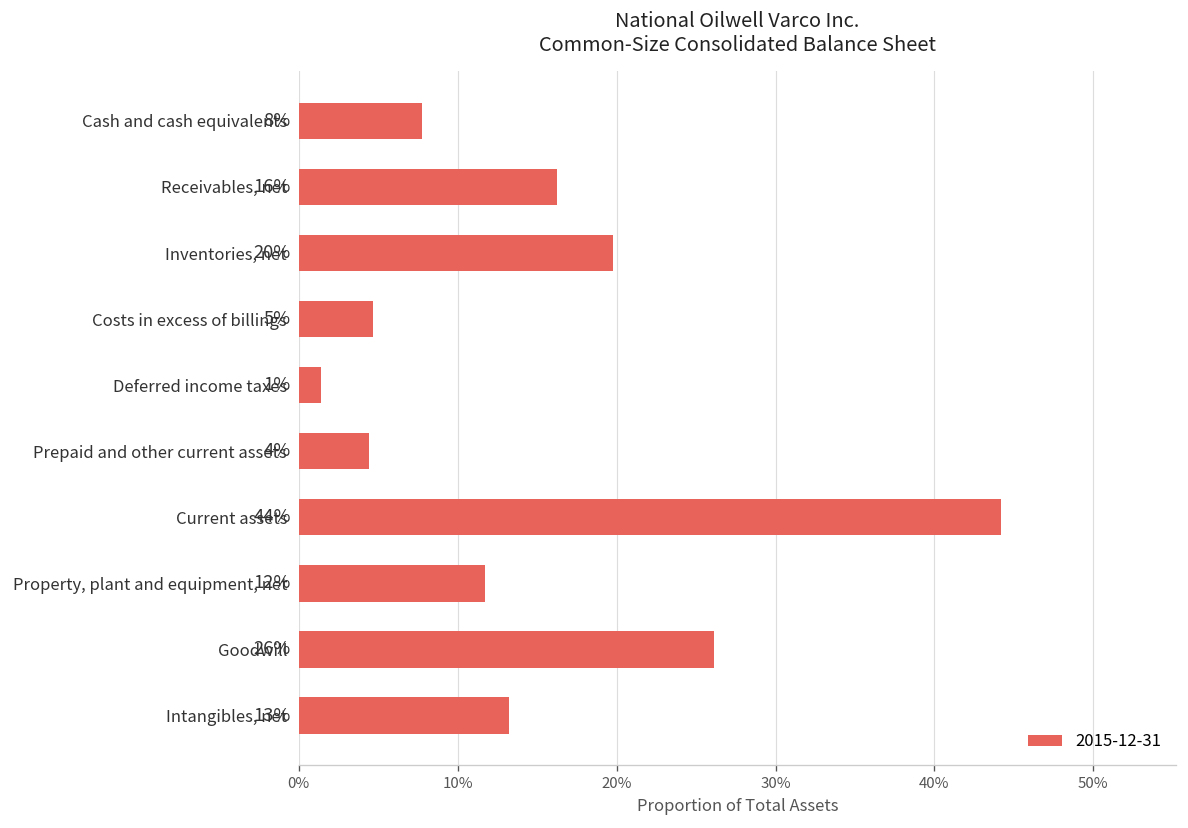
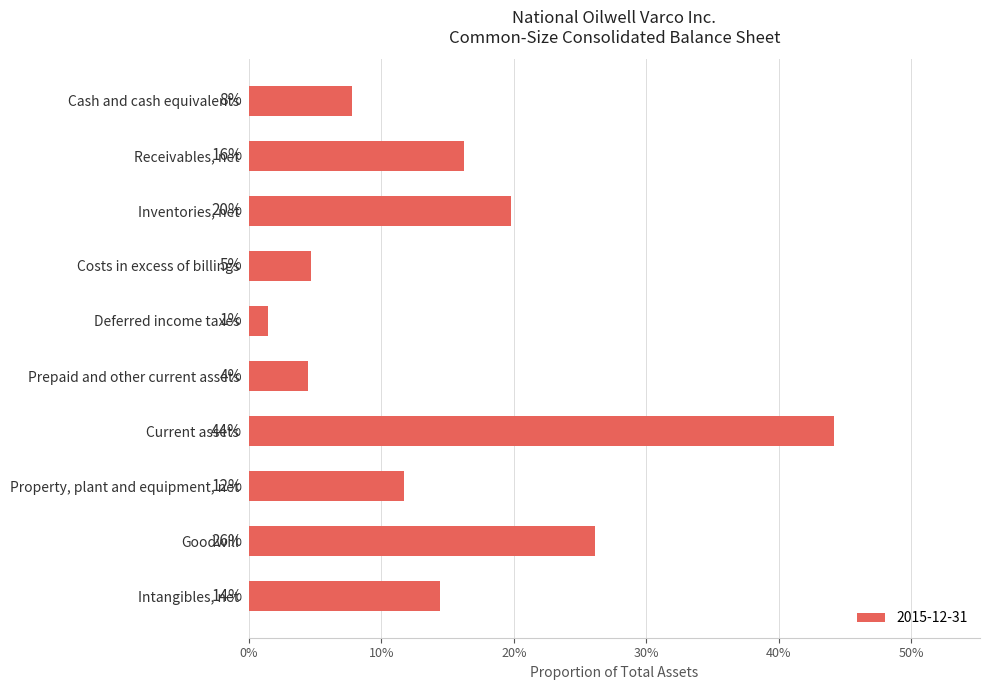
  {
-   "Intangibles, net": "13%"
+   "Intangibles, net": "14%"
  }
